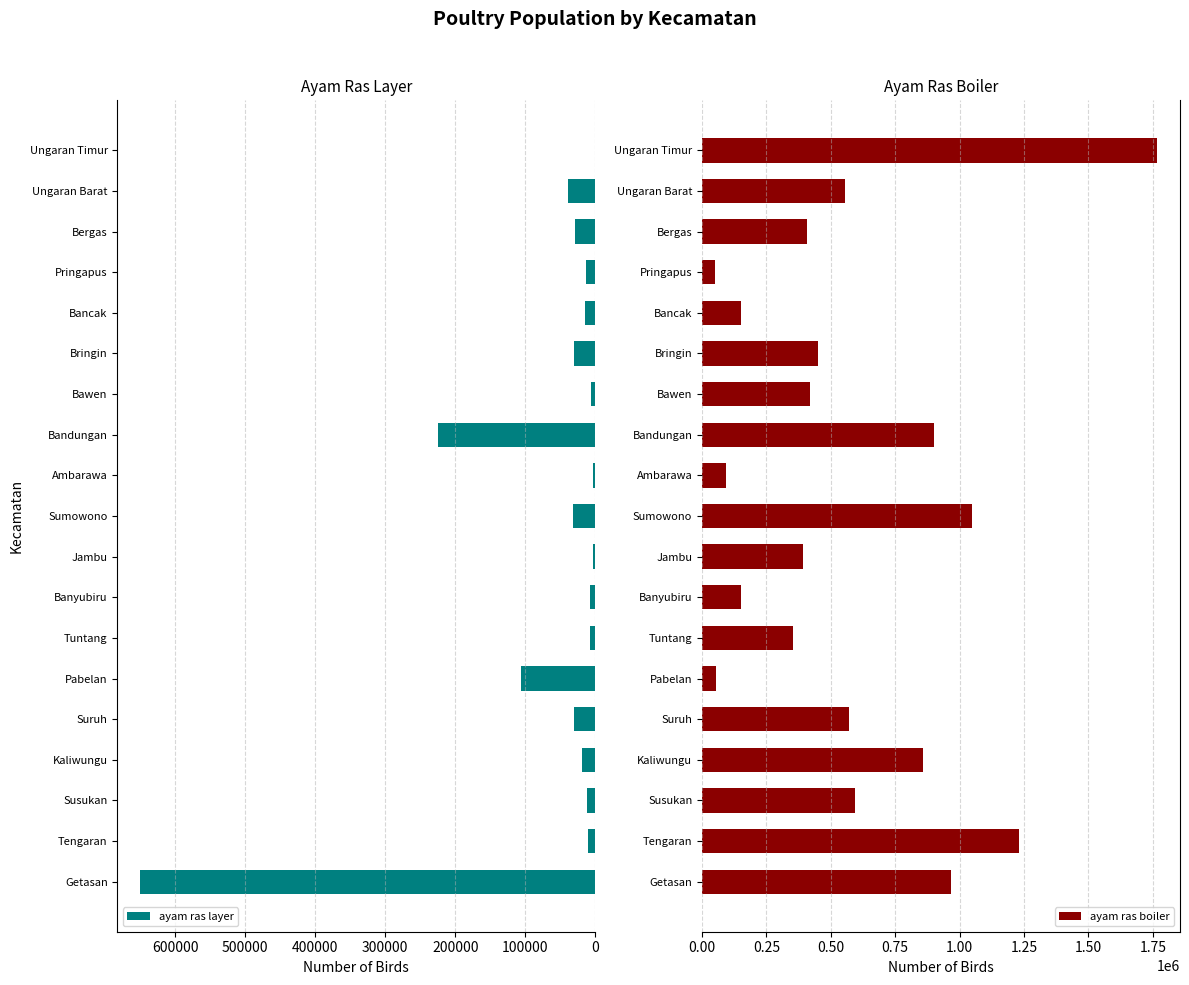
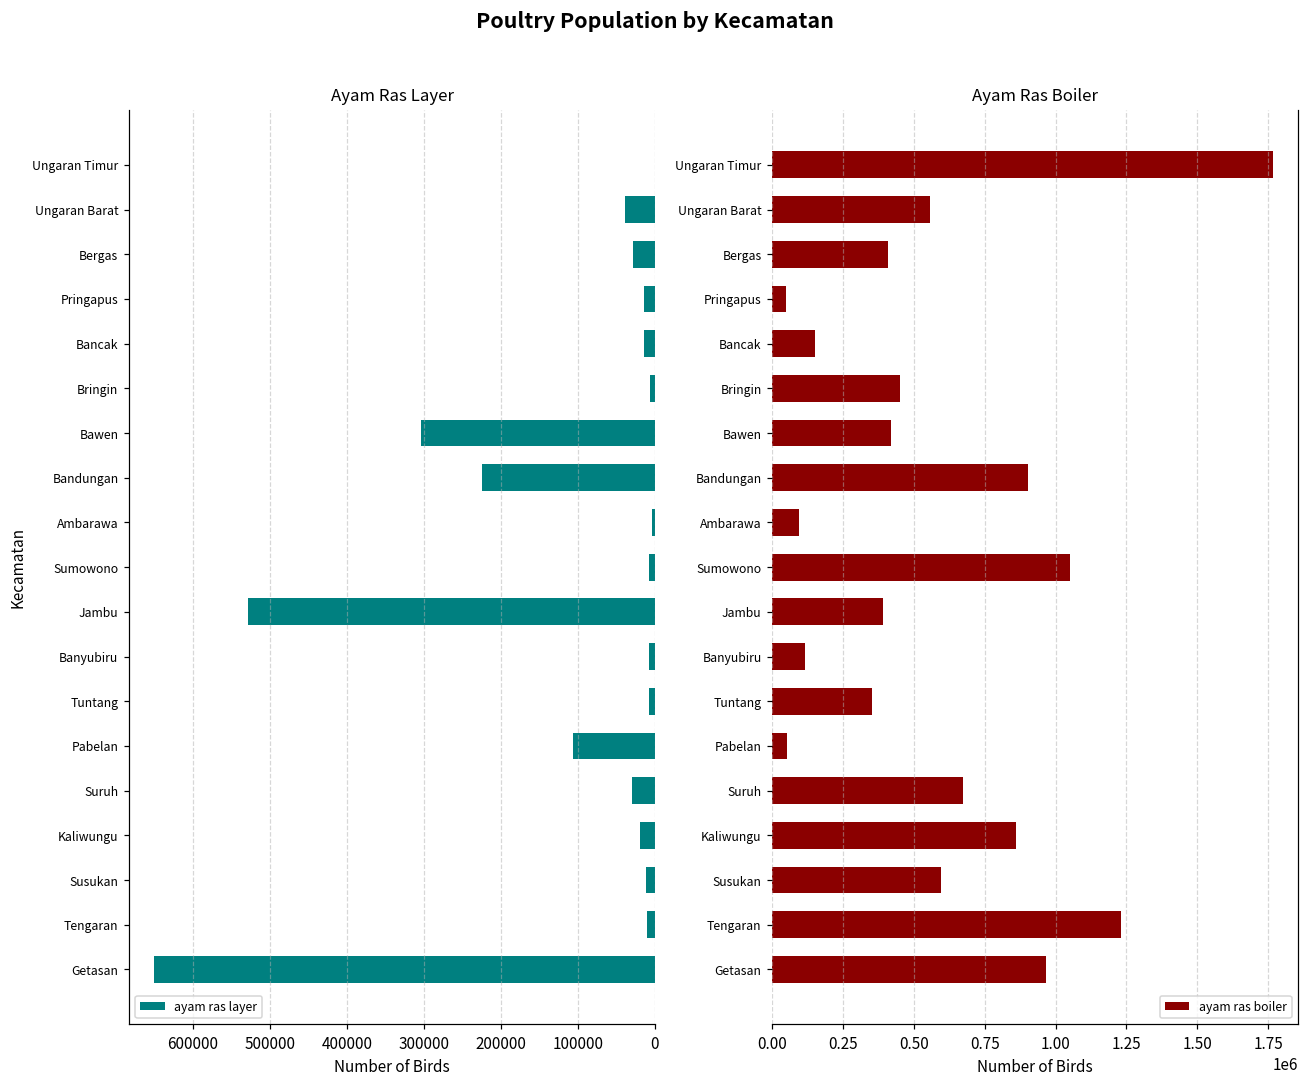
  {
    "Ayam Ras Layer": {
      "Ungaran Timur": 0,
      "Ungaran Barat": 40000,
      "Bergas": 30000,
      "Pringapus": 10000,
      "Bancak": 10000,
-     "Bringin": 30000,
-     "Bawen": 10000,
+     "Bringin": 10000,
+     "Bawen": 300000,
      "Bandungan": 230000,
-     "Sumowono": 30000,
-     "Jambu": 0,
+     "Sumowono": 10000,
+     "Jambu": 530000,
      "Banyubiru": 10000,
      "Tuntang": 10000,
      "Pabelan": 110000,
      "Suruh": 30000,
      "Kaliwungu": 20000,
      "Susukan": 10000,
      "Tengaran": 10000,
      "Getasan": 650000
    },
    "Ayam Ras Boiler": {
      "Ungaran Timur": 1770000,
      "Ungaran Barat": 560000,
      "Bergas": 410000,
      "Pringapus": 50000,
      "Bancak": 150000,
      "Bringin": 450000,
      "Bawen": 420000,
      "Bandungan": 900000,
      "Ambarawa": 90000,
      "Sumowono": 1050000,
      "Jambu": 390000,
-     "Banyubiru": 150000,
+     "Banyubiru": 110000,
      "Tuntang": 350000,
      "Pabelan": 50000,
-     "Suruh": 570000,
+     "Suruh": 670000,
      "Kaliwungu": 860000,
      "Susukan": 590000,
      "Tengaran": 1230000,
      "Getasan": 970000
    }
  }
